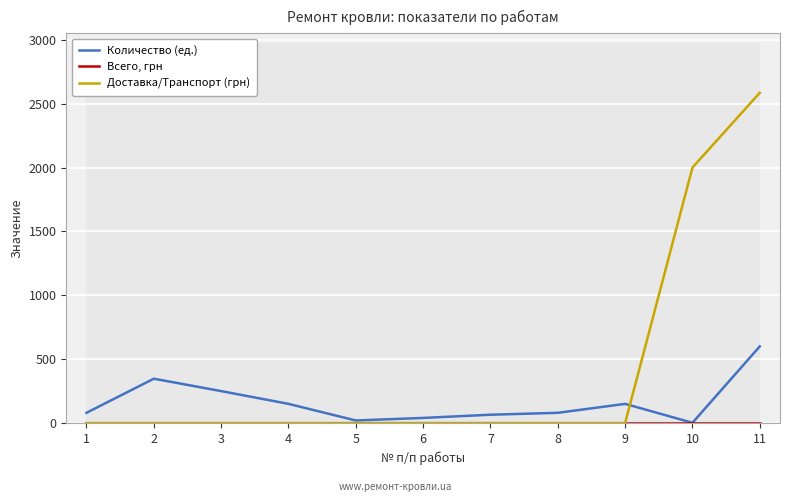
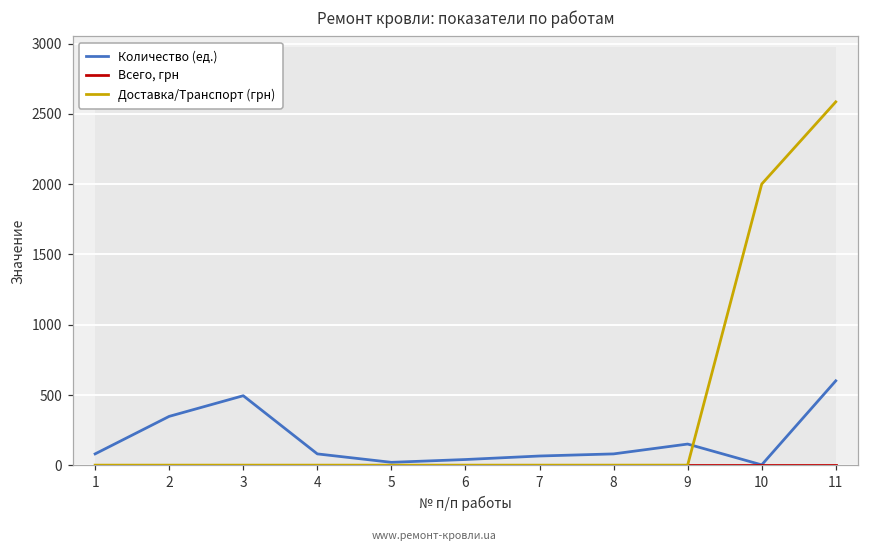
  {
    "Количество (ед.)": {
      "1": 80,
      "2": 350,
-     "3": 250,
-     "4": 150,
+     "3": 490,
+     "4": 80,
      "6": 40,
      "7": 70,
      "8": 80,
      "9": 150,
      "11": 600
    },
    "Всего, грн": {
      "11": 0
    },
    "Доставка/Транспорт (грн)": {
      "10": 2000,
      "11": 2590
    }
  }
